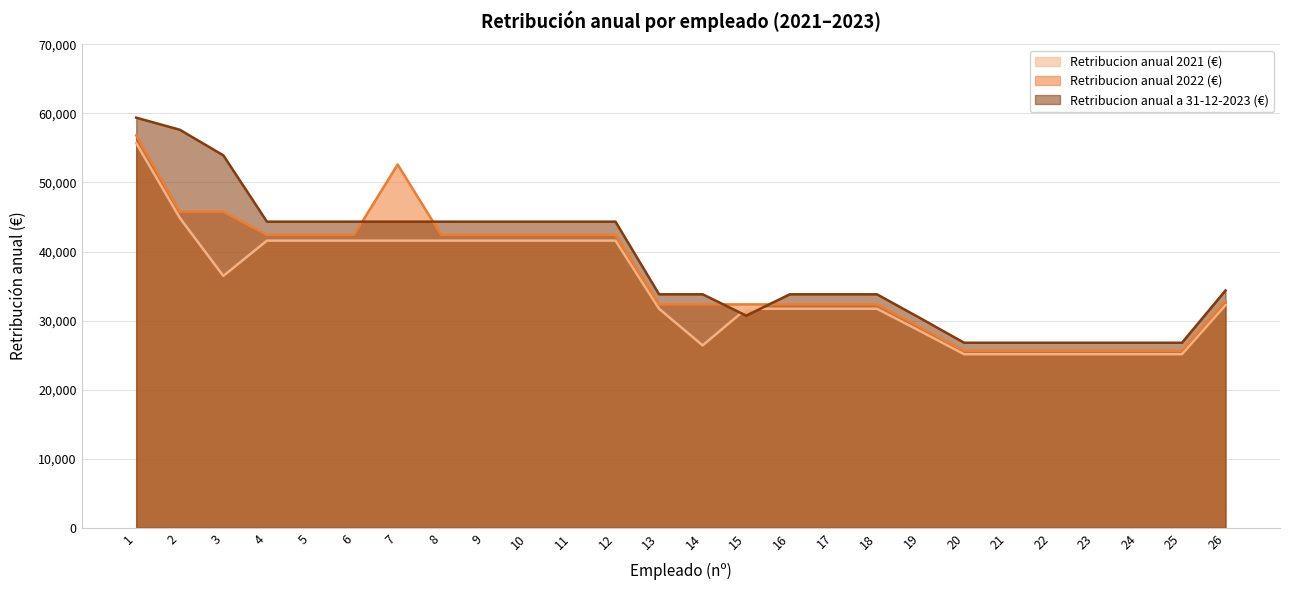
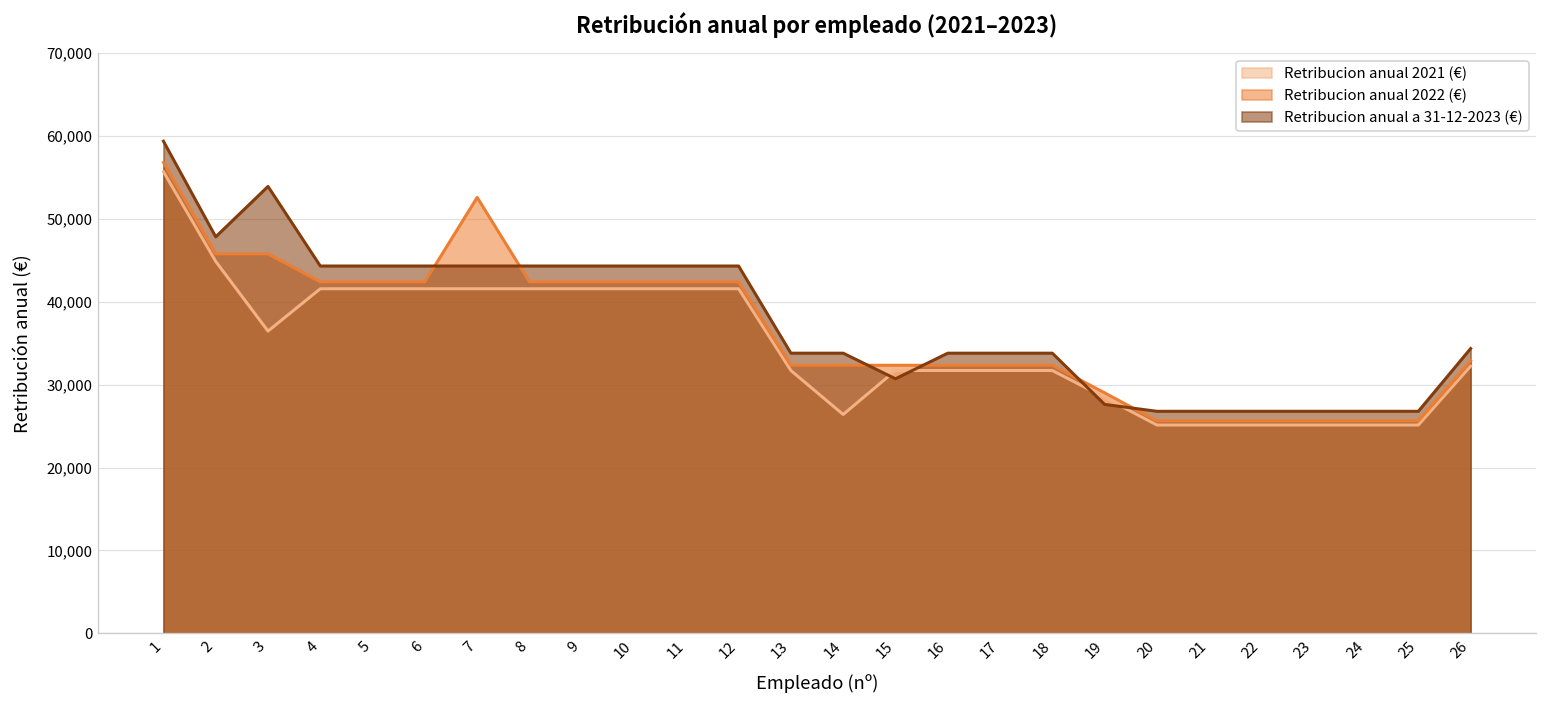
  {
    "Retribucion anual 2021 (€)": {
      "1": "56,000",
      "2": "45,000",
      "3": "36,000",
      "4": "42,000",
      "5": "42,000",
      "6": "42,000",
      "7": "42,000",
      "8": "42,000",
      "9": "42,000",
      "10": "42,000",
      "11": "42,000",
      "12": "42,000",
      "13": "32,000",
      "14": "26,000",
      "15": "32,000",
      "16": "32,000",
      "17": "32,000",
      "18": "32,000",
      "19": "28,000",
      "20": "25,000",
      "21": "25,000",
      "22": "25,000",
      "23": "25,000",
      "24": "25,000",
      "25": "25,000",
      "26": "32,000"
    },
    "Retribucion anual 2022 (€)": {
      "1": "57,000",
      "2": "46,000",
      "3": "46,000",
      "4": "42,000",
      "5": "42,000",
      "6": "42,000",
      "7": "53,000",
      "8": "42,000",
      "9": "42,000",
      "10": "42,000",
      "11": "42,000",
      "12": "42,000",
      "13": "32,000",
      "14": "32,000",
      "15": "32,000",
      "16": "32,000",
      "17": "32,000",
      "18": "32,000",
      "19": "29,000",
      "20": "26,000",
      "21": "26,000",
      "22": "26,000",
      "23": "26,000",
      "24": "26,000",
      "25": "26,000",
      "26": "33,000"
    },
    "Retribucion anual a 31-12-2023 (€)": {
      "1": "59,000",
-     "2": "58,000",
+     "2": "48,000",
      "3": "54,000",
      "4": "44,000",
      "5": "44,000",
      "6": "44,000",
      "7": "44,000",
      "8": "44,000",
      "9": "44,000",
      "10": "44,000",
      "11": "44,000",
      "12": "44,000",
      "13": "34,000",
      "14": "34,000",
      "15": "31,000",
      "16": "34,000",
      "17": "34,000",
      "18": "34,000",
-     "19": "30,000",
+     "19": "28,000",
      "20": "27,000",
      "21": "27,000",
      "22": "27,000",
      "23": "27,000",
      "24": "27,000",
      "25": "27,000",
      "26": "34,000"
    }
  }
